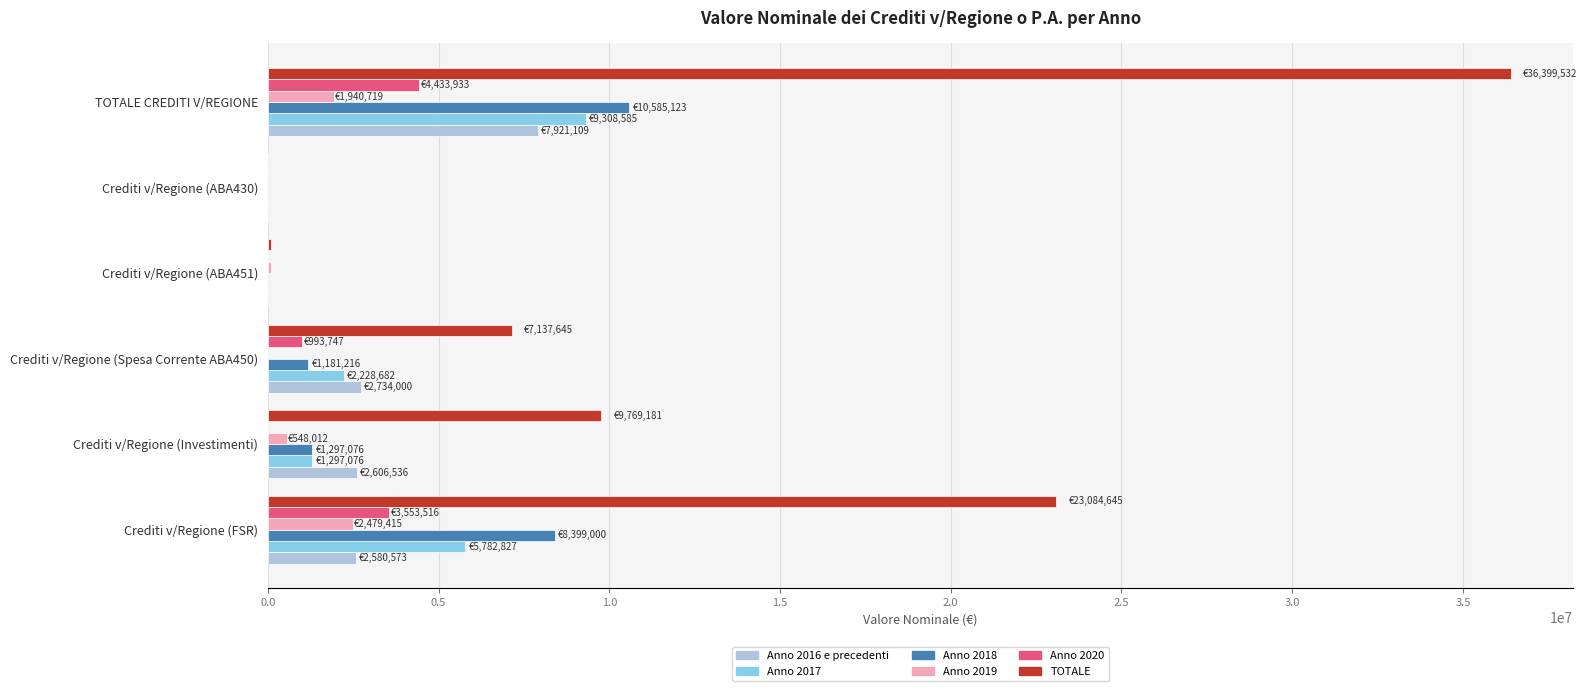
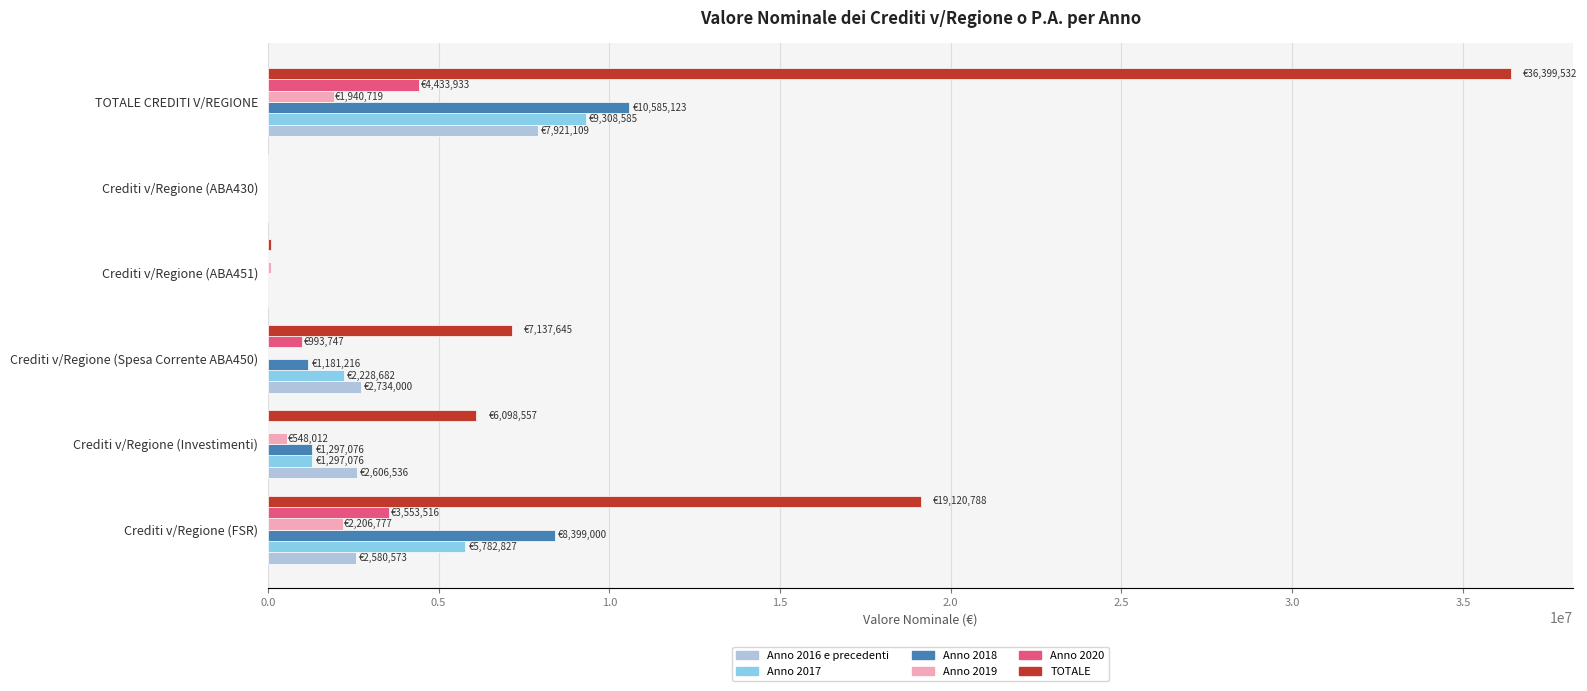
  {
    "Anno 2018": {
      "TOTALE CREDITI V/REGIONE": "€10,585,123",
      "Crediti v/Regione (Spesa Corrente ABA450)": "€1,181,216",
      "Crediti v/Regione (Investimenti)": "€1,297,076",
      "Crediti v/Regione (FSR)": "€8,399,000"
    },
    "Anno 2019": {
      "TOTALE CREDITI V/REGIONE": "€1,940,719",
      "Crediti v/Regione (Investimenti)": "€548,012",
-     "Crediti v/Regione (FSR)": "€2,479,415"
+     "Crediti v/Regione (FSR)": "€2,206,777"
    },
    "Anno 2020": {
      "TOTALE CREDITI V/REGIONE": "€4,433,933",
      "Crediti v/Regione (Spesa Corrente ABA450)": "€993,747",
      "Crediti v/Regione (FSR)": "€3,553,516"
    },
    "TOTALE": {
      "TOTALE CREDITI V/REGIONE": "€36,399,532",
      "Crediti v/Regione (Spesa Corrente ABA450)": "€7,137,645",
-     "Crediti v/Regione (Investimenti)": "€9,769,181",
-     "Crediti v/Regione (FSR)": "€23,084,645"
+     "Crediti v/Regione (Investimenti)": "€6,098,557",
+     "Crediti v/Regione (FSR)": "€19,120,788"
    }
  }
